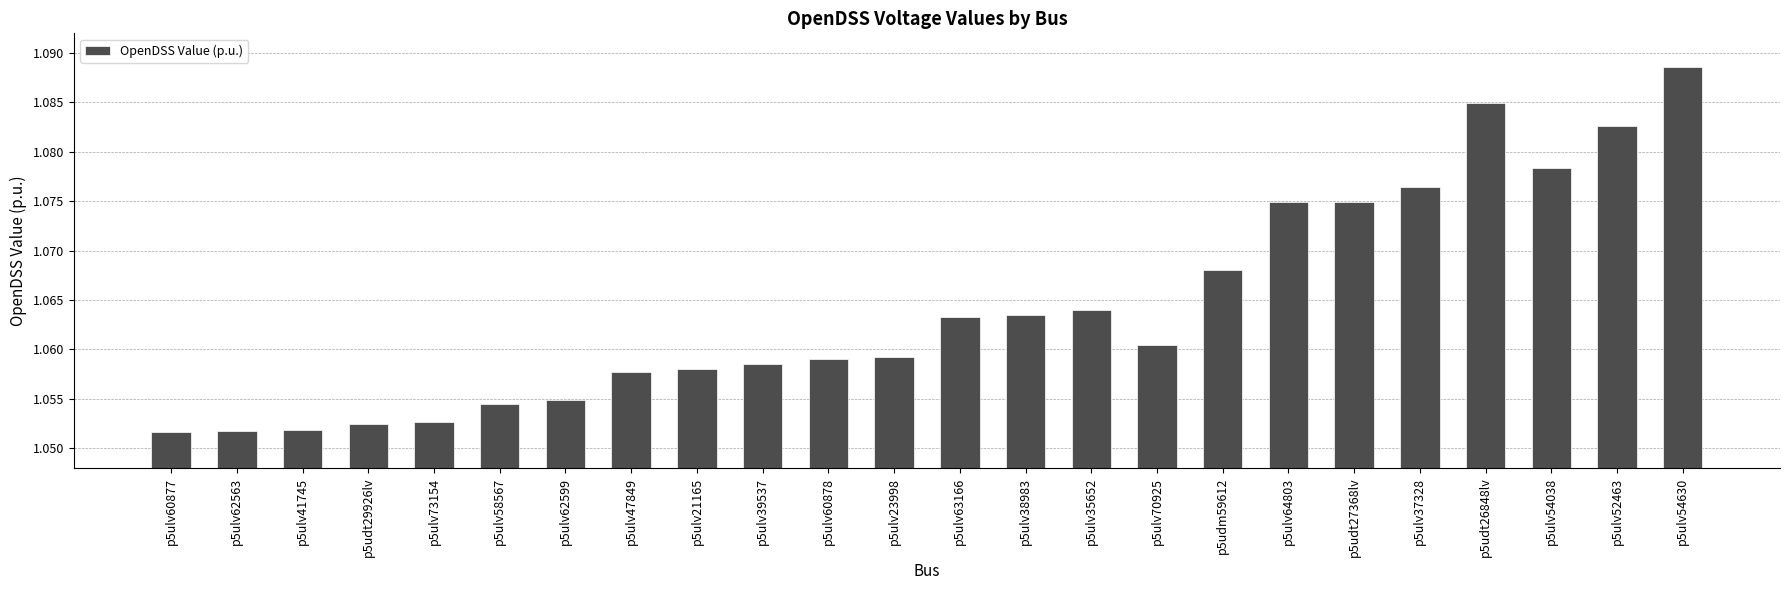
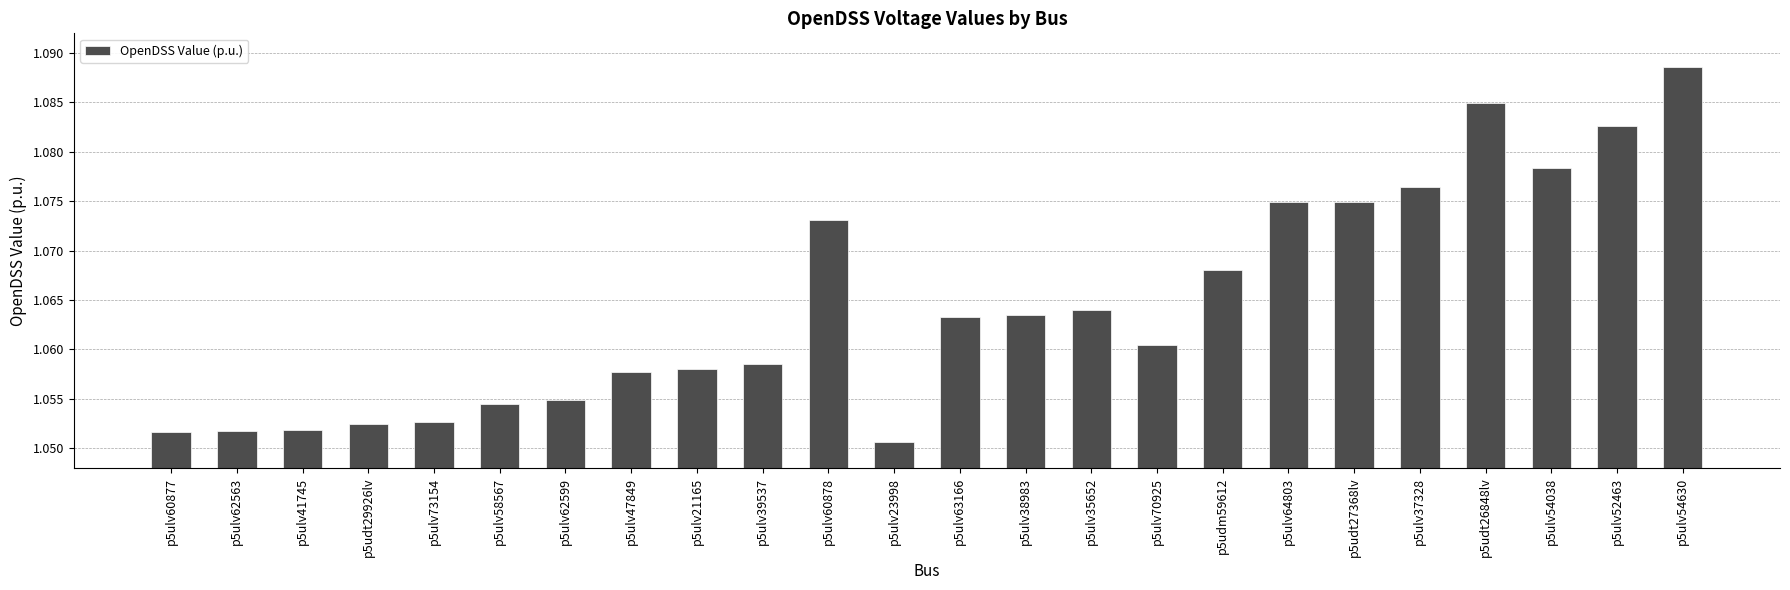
  {
    "p5ulv60877": 1.052,
    "p5ulv62563": 1.052,
    "p5ulv41745": 1.052,
    "p5udt29926lv": 1.052,
    "p5ulv73154": 1.053,
    "p5ulv58567": 1.054,
    "p5ulv62599": 1.055,
    "p5ulv47849": 1.058,
    "p5ulv21165": 1.058,
    "p5ulv39537": 1.059,
-   "p5ulv60878": 1.059,
-   "p5ulv23998": 1.059,
+   "p5ulv60878": 1.073,
+   "p5ulv23998": 1.051,
    "p5ulv63166": 1.063,
    "p5ulv38983": 1.063,
    "p5ulv35652": 1.064,
    "p5ulv70925": 1.060,
    "p5udm59612": 1.068,
    "p5ulv64803": 1.075,
    "p5udt27368lv": 1.075,
    "p5ulv37328": 1.076,
    "p5udt26848lv": 1.085,
    "p5ulv54038": 1.078,
    "p5ulv52463": 1.083,
    "p5ulv54630": 1.089
  }
